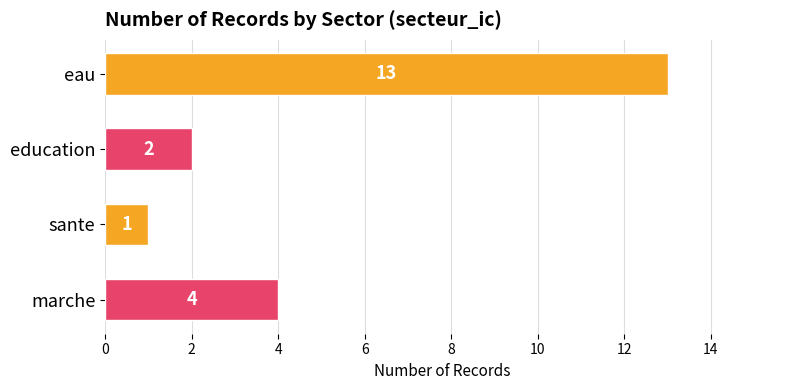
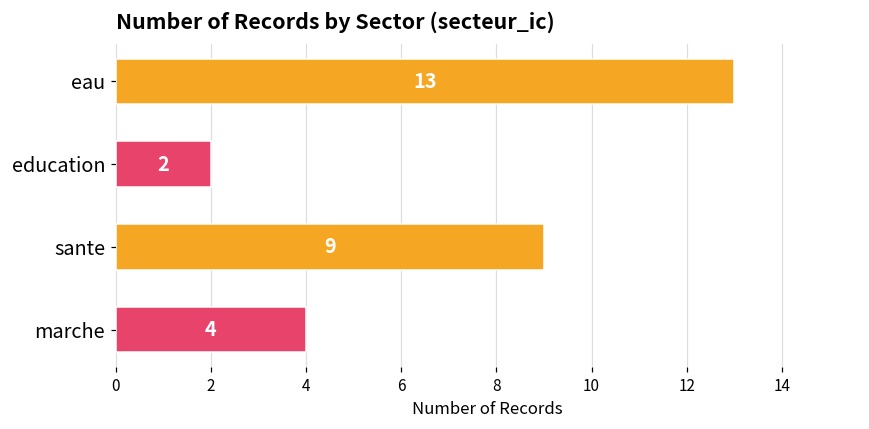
  {
    "eau": 13,
    "education": 2,
-   "sante": 1,
+   "sante": 9,
    "marche": 4
  }
